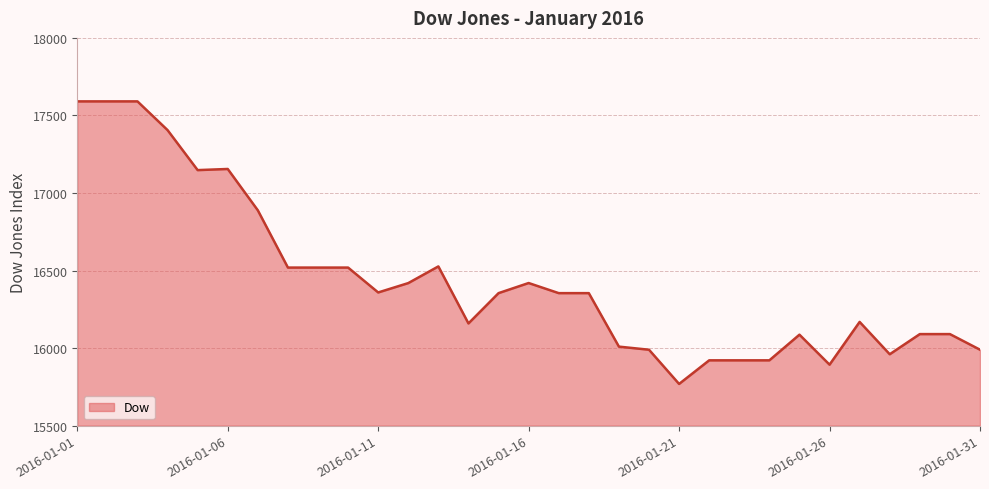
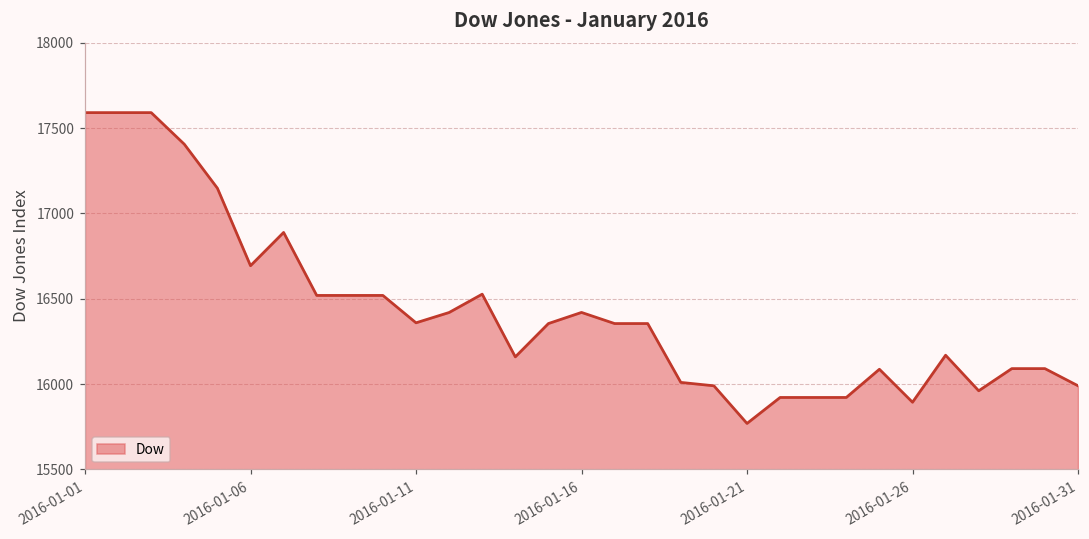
  {
    "2016-01-01": 17590,
-   "2016-01-06": 17150,
+   "2016-01-06": 16690,
    "2016-01-11": 16360,
    "2016-01-16": 16420,
    "2016-01-21": 15770,
    "2016-01-26": 15890,
    "2016-01-31": 15990
  }
